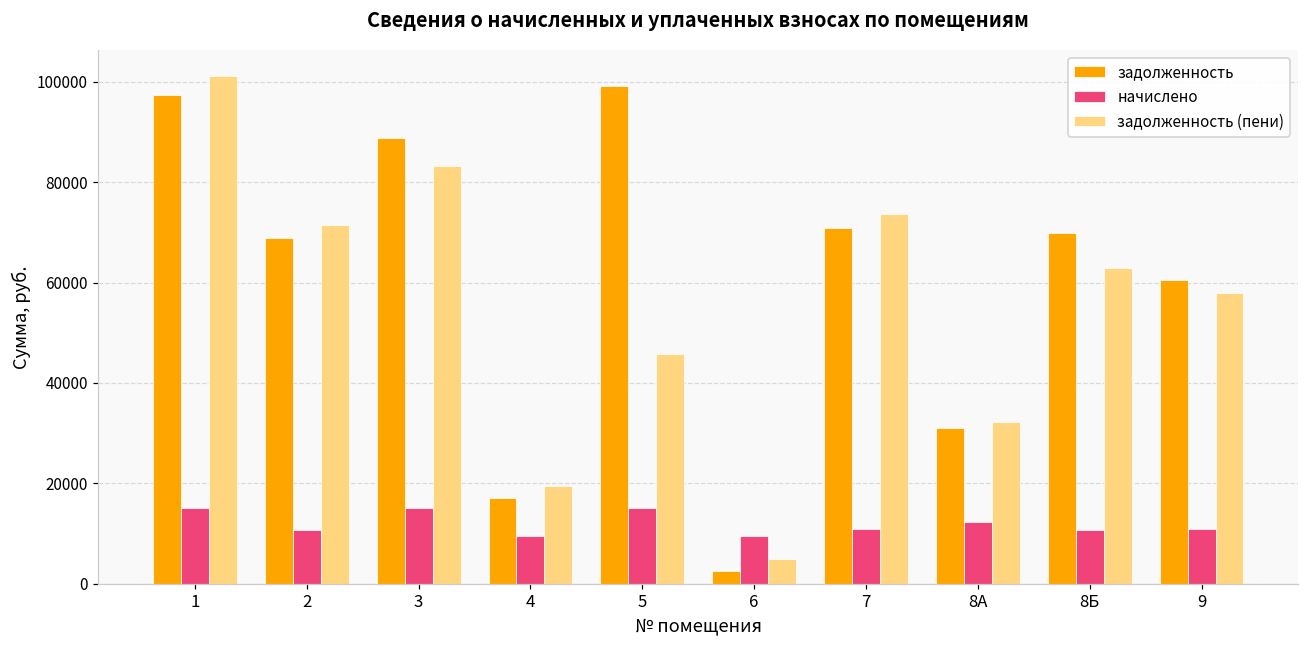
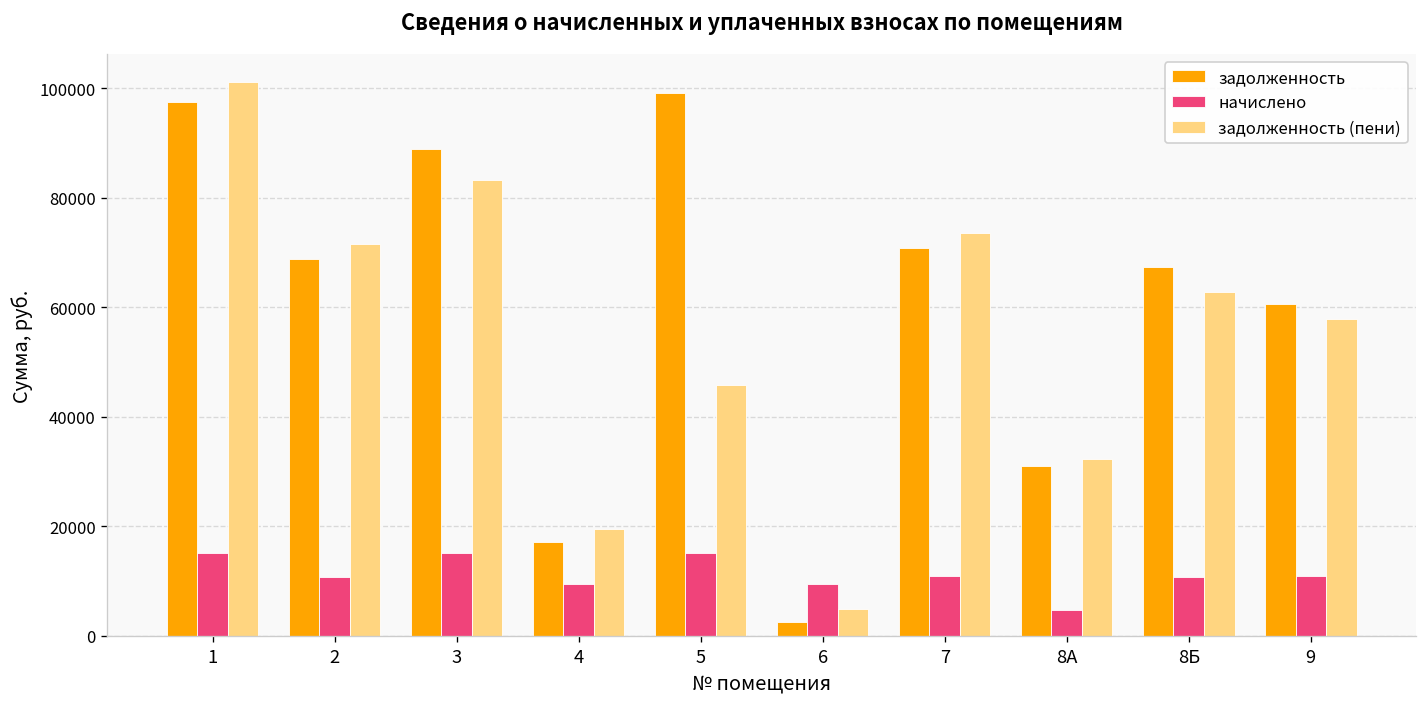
  {
    "задолженность": {
      "1": 97000,
      "2": 69000,
      "3": 89000,
      "4": 17000,
      "5": 99000,
      "6": 3000,
      "7": 71000,
      "8А": 31000,
-     "8Б": 70000,
+     "8Б": 67000,
      "9": 61000
    },
    "начислено": {
      "1": 15000,
      "2": 11000,
      "3": 15000,
      "4": 10000,
      "5": 15000,
      "6": 10000,
      "7": 11000,
-     "8А": 12000,
+     "8А": 5000,
      "8Б": 11000,
      "9": 11000
    },
    "задолженность (пени)": {
      "1": 101000,
      "2": 72000,
      "3": 83000,
      "4": 20000,
      "5": 46000,
      "6": 5000,
      "7": 74000,
      "8А": 32000,
      "8Б": 63000,
      "9": 58000
    }
  }
